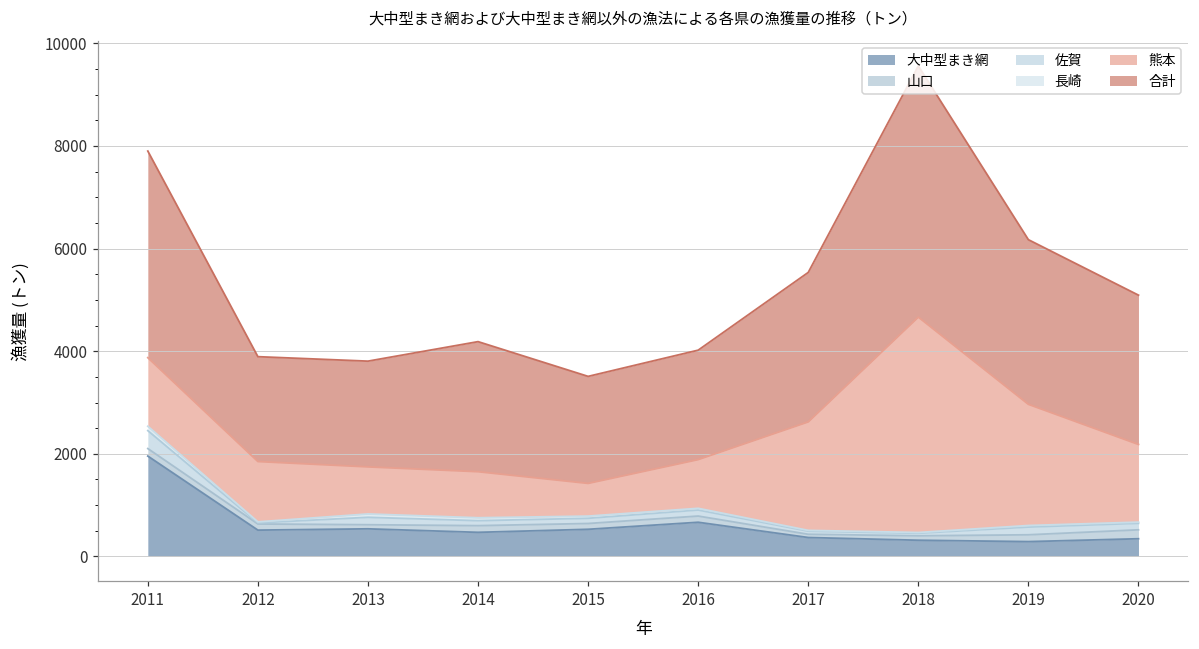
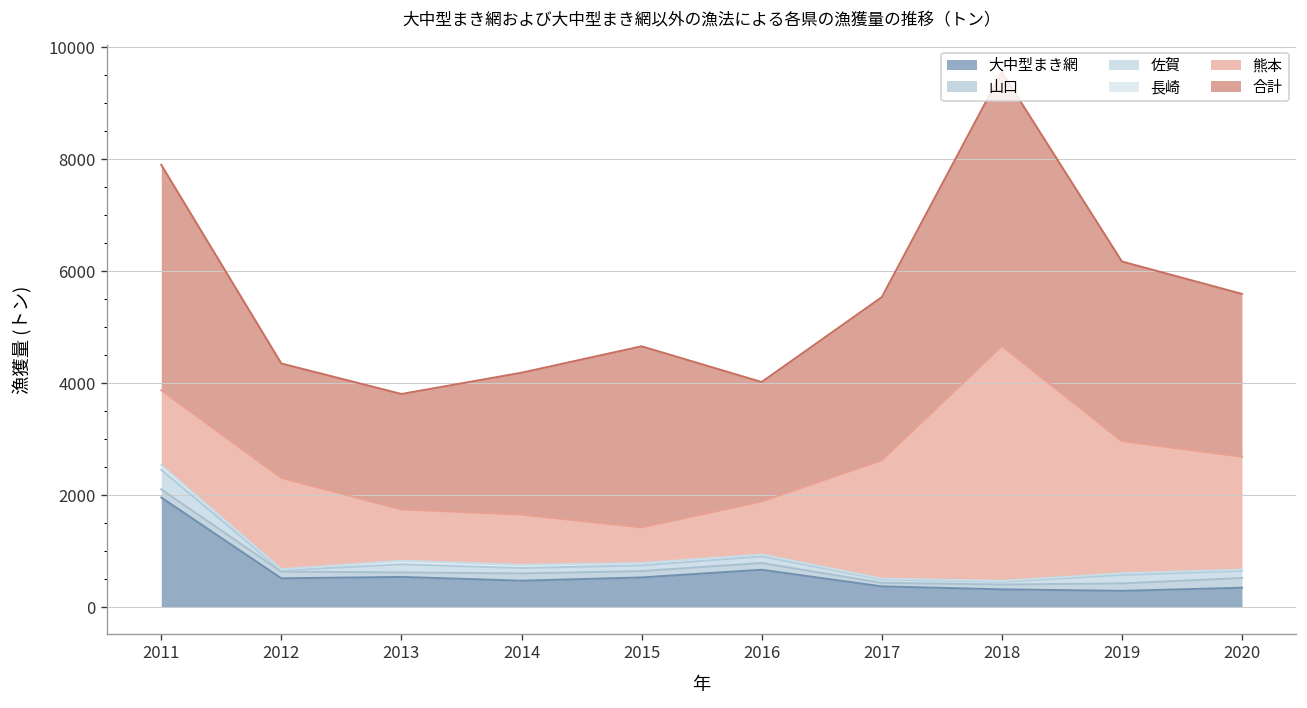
  {
    "大中型まき網": {
      "2011": 2000,
      "2012": 500,
      "2013": 500,
      "2014": 500,
      "2015": 500,
      "2016": 700,
      "2017": 400,
      "2018": 300,
      "2019": 300,
      "2020": 300
    },
    "熊本": {
      "2011": 1300,
-     "2012": 1200,
+     "2012": 1600,
      "2013": 900,
      "2014": 900,
      "2015": 600,
      "2016": 1000,
      "2017": 2100,
      "2018": 4200,
      "2019": 2400,
-     "2020": 1500
+     "2020": 2000
    },
    "合計": {
      "2011": 4000,
      "2012": 2000,
      "2013": 2100,
      "2014": 2500,
-     "2015": 2100,
+     "2015": 3200,
      "2016": 2100,
      "2017": 2900,
      "2019": 3200,
      "2020": 2900
    }
  }
